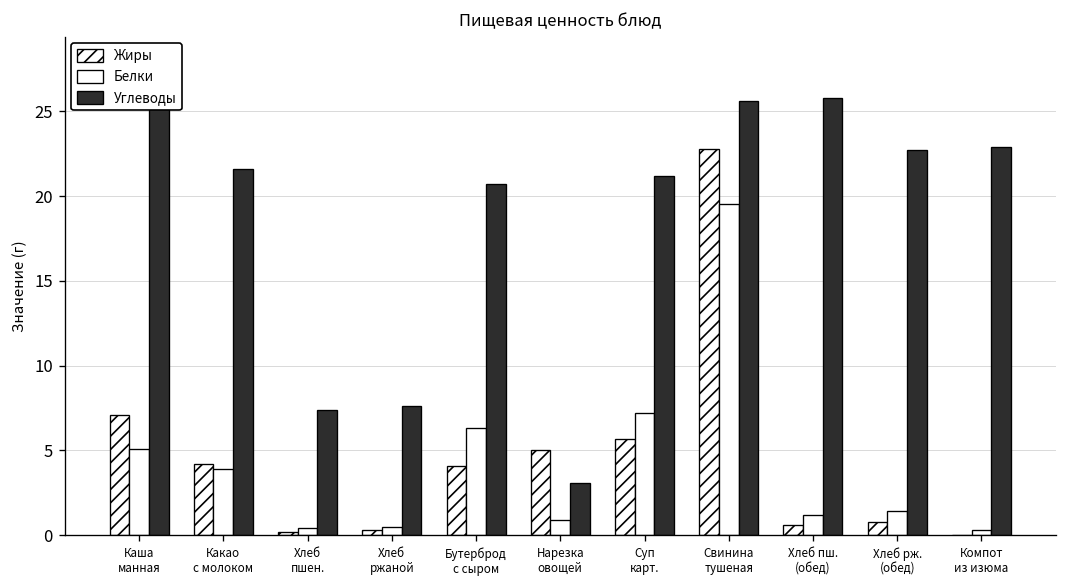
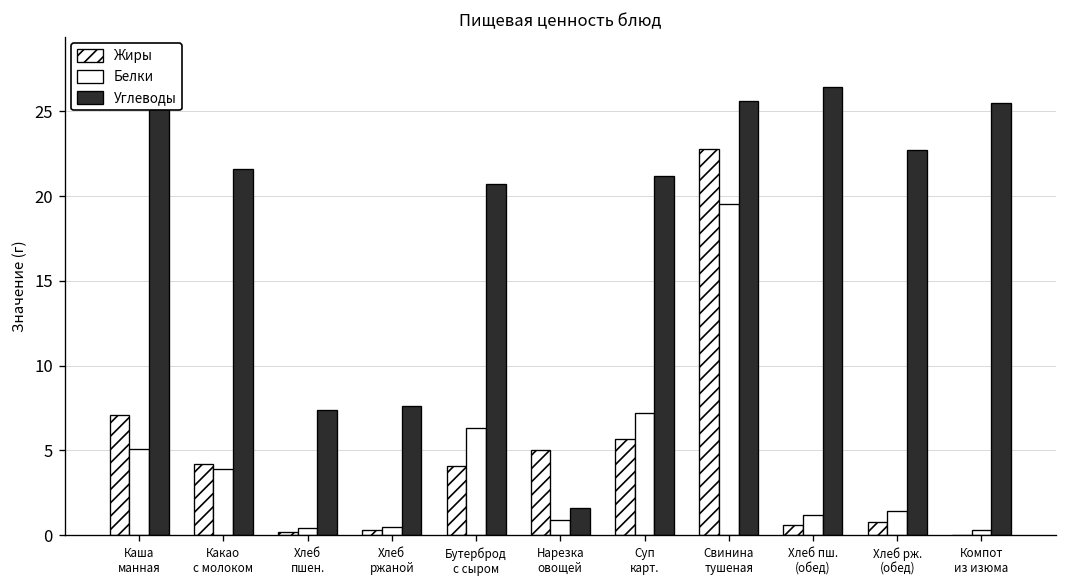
  {
    "Углеводы": {
      "Какао с молоком": 21.6,
      "Хлеб пшен.": 7.4,
      "Хлеб ржаной": 7.6,
      "Бутерброд с сыром": 20.7,
-     "Нарезка овощей": 3.1,
+     "Нарезка овощей": 1.6,
      "Суп карт.": 21.2,
      "Свинина тушеная": 25.6,
-     "Хлеб пш. (обед)": 25.8,
+     "Хлеб пш. (обед)": 26.4,
      "Хлеб рж. (обед)": 22.7,
-     "Компот из изюма": 22.9
+     "Компот из изюма": 25.5
    }
  }
